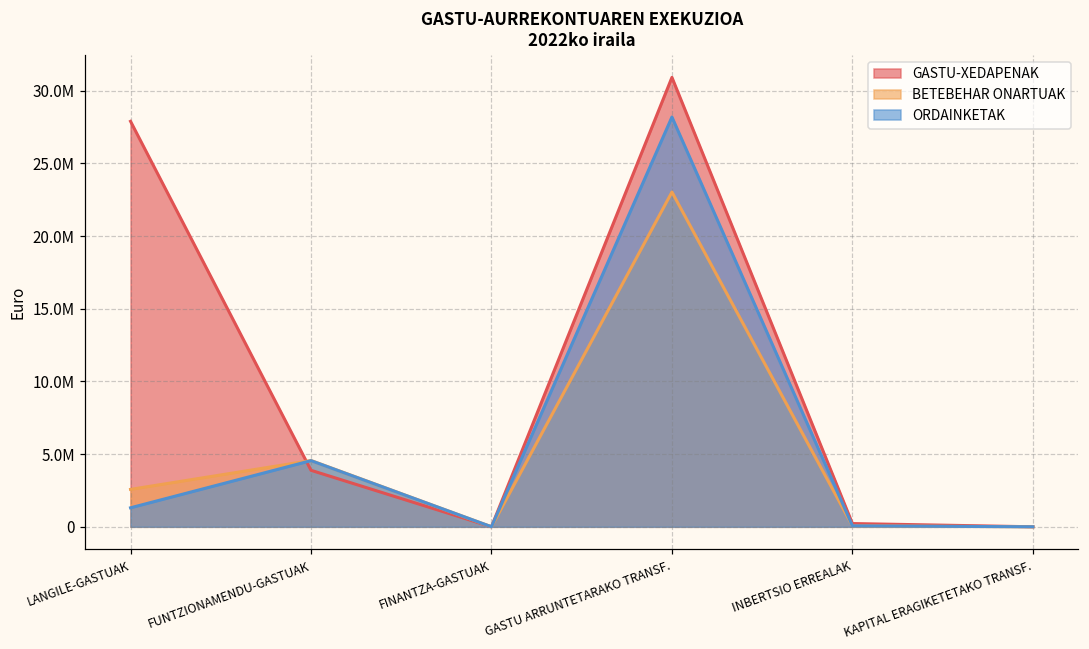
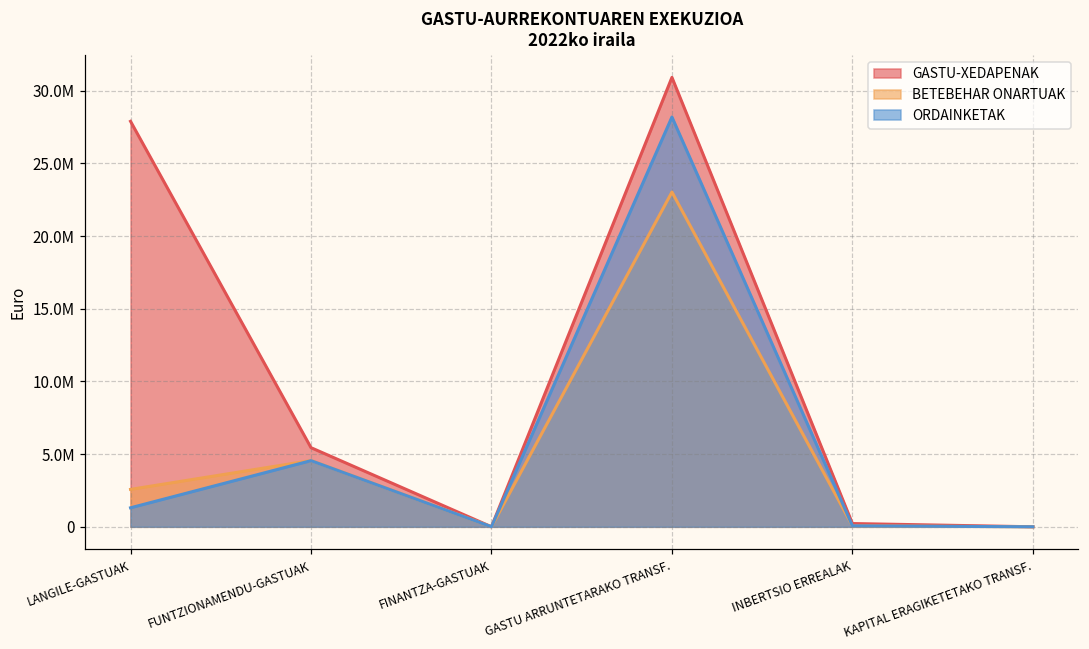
  {
    "GASTU-XEDAPENAK": {
      "LANGILE-GASTUAK": 27900000,
-     "FUNTZIONAMENDU-GASTUAK": 3900000,
+     "FUNTZIONAMENDU-GASTUAK": 5400000,
      "GASTU ARRUNTETARAKO TRANSF.": 30900000
    },
    "BETEBEHAR ONARTUAK": {
      "LANGILE-GASTUAK": 2600000,
      "GASTU ARRUNTETARAKO TRANSF.": 23000000
    },
    "ORDAINKETAK": {
      "LANGILE-GASTUAK": 1300000,
      "GASTU ARRUNTETARAKO TRANSF.": 28200000
    }
  }
